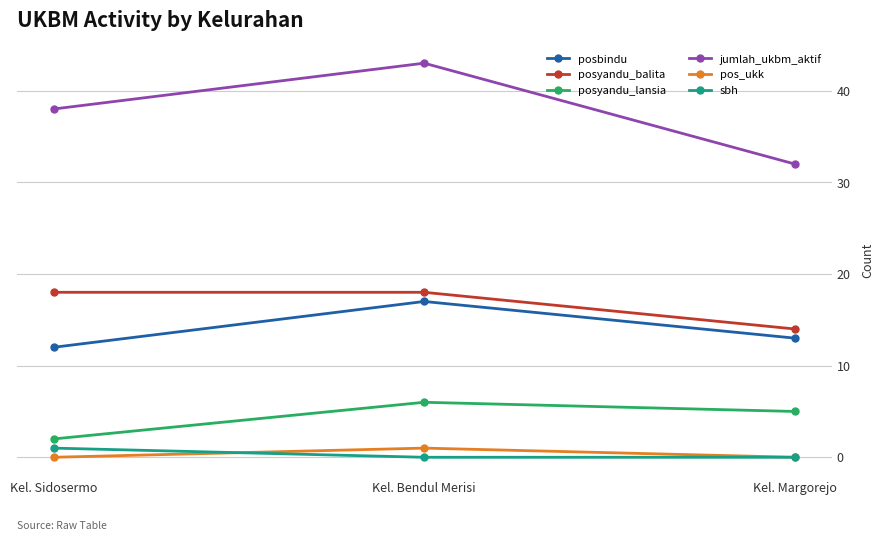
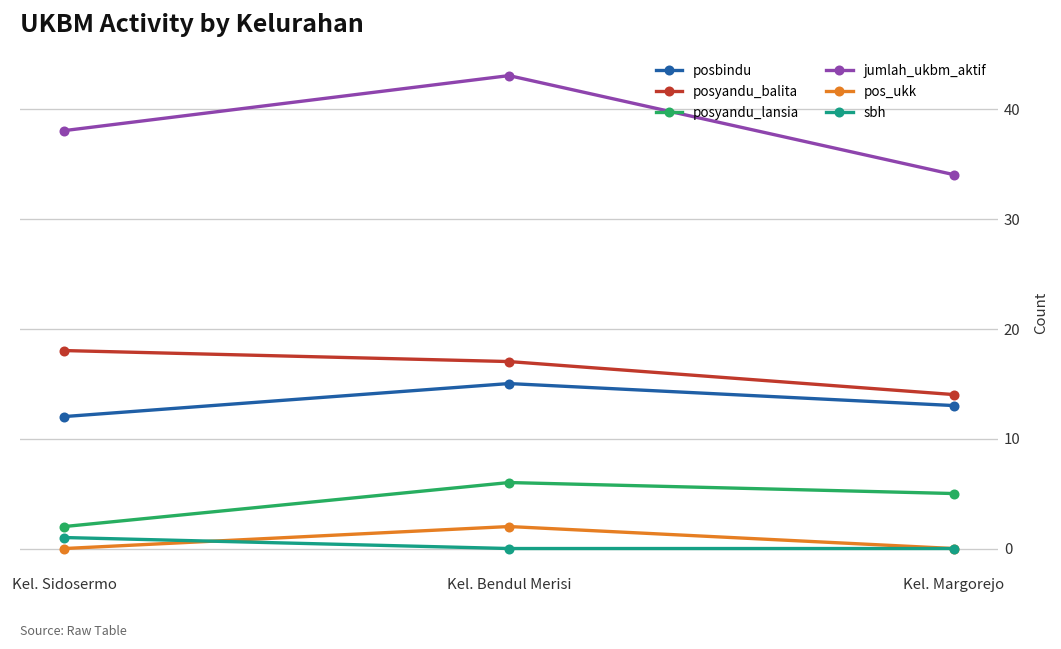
  {
    "posbindu": {
      "Kel. Sidosermo": 12,
-     "Kel. Bendul Merisi": 17,
+     "Kel. Bendul Merisi": 15,
      "Kel. Margorejo": 13
    },
    "posyandu_balita": {
      "Kel. Sidosermo": 18,
-     "Kel. Bendul Merisi": 18,
+     "Kel. Bendul Merisi": 17,
      "Kel. Margorejo": 14
    },
    "jumlah_ukbm_aktif": {
      "Kel. Sidosermo": 38,
      "Kel. Bendul Merisi": 43,
-     "Kel. Margorejo": 32
+     "Kel. Margorejo": 34
    },
    "pos_ukk": {
      "Kel. Sidosermo": 0,
-     "Kel. Bendul Merisi": 1
+     "Kel. Bendul Merisi": 2
    }
  }
